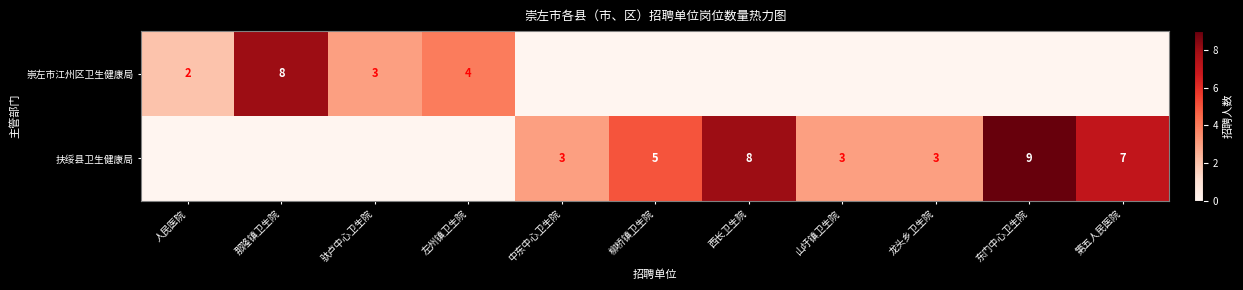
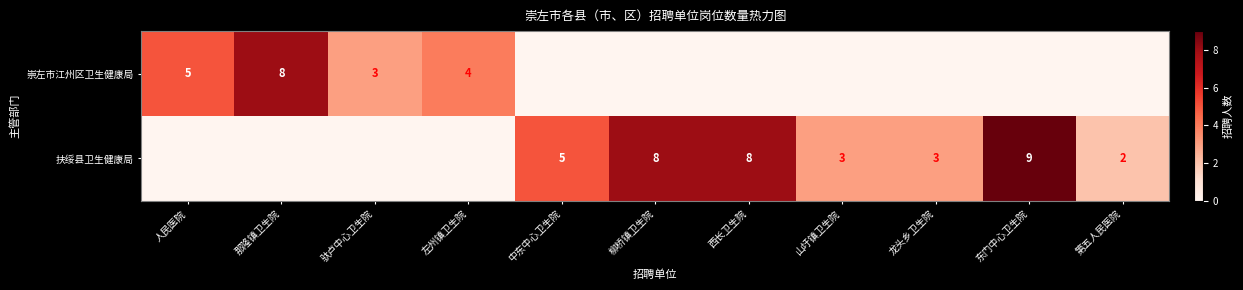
  {
    "崇左市江州区卫生健康局": {
-     "人民医院": 2,
+     "人民医院": 5,
      "那隆镇卫生院": 8,
      "驮卢中心卫生院": 3,
      "左州镇卫生院": 4
    },
    "扶绥县卫生健康局": {
-     "中东中心卫生院": 3,
-     "柳桥镇卫生院": 5,
+     "中东中心卫生院": 5,
+     "柳桥镇卫生院": 8,
      "西长卫生院": 8,
      "山圩镇卫生院": 3,
      "龙头乡卫生院": 3,
      "东门中心卫生院": 9,
-     "第五人民医院": 7
+     "第五人民医院": 2
    }
  }
